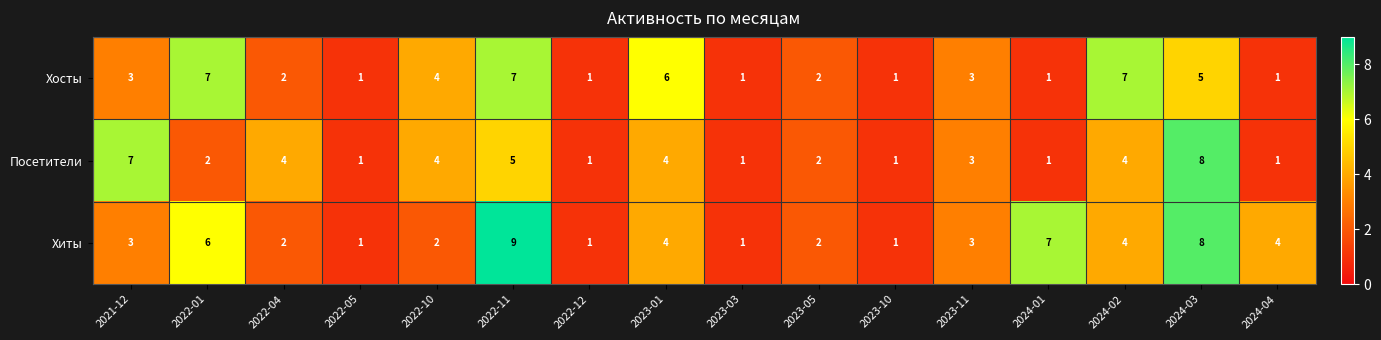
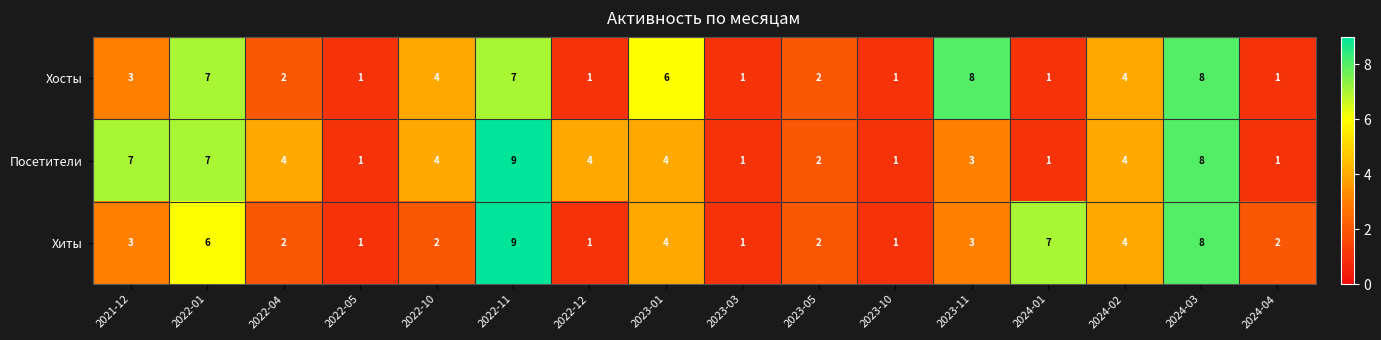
  {
    "Хосты": {
      "2021-12": 3,
      "2022-01": 7,
      "2022-04": 2,
      "2022-05": 1,
      "2022-10": 4,
      "2022-11": 7,
      "2022-12": 1,
      "2023-01": 6,
      "2023-03": 1,
      "2023-05": 2,
      "2023-10": 1,
-     "2023-11": 3,
+     "2023-11": 8,
      "2024-01": 1,
-     "2024-02": 7,
-     "2024-03": 5,
+     "2024-02": 4,
+     "2024-03": 8,
      "2024-04": 1
    },
    "Посетители": {
      "2021-12": 7,
-     "2022-01": 2,
+     "2022-01": 7,
      "2022-04": 4,
      "2022-05": 1,
      "2022-10": 4,
-     "2022-11": 5,
-     "2022-12": 1,
+     "2022-11": 9,
+     "2022-12": 4,
      "2023-01": 4,
      "2023-03": 1,
      "2023-05": 2,
      "2023-10": 1,
      "2023-11": 3,
      "2024-01": 1,
      "2024-02": 4,
      "2024-03": 8,
      "2024-04": 1
    },
    "Хиты": {
      "2021-12": 3,
      "2022-01": 6,
      "2022-04": 2,
      "2022-05": 1,
      "2022-10": 2,
      "2022-11": 9,
      "2022-12": 1,
      "2023-01": 4,
      "2023-03": 1,
      "2023-05": 2,
      "2023-10": 1,
      "2023-11": 3,
      "2024-01": 7,
      "2024-02": 4,
      "2024-03": 8,
-     "2024-04": 4
+     "2024-04": 2
    }
  }
